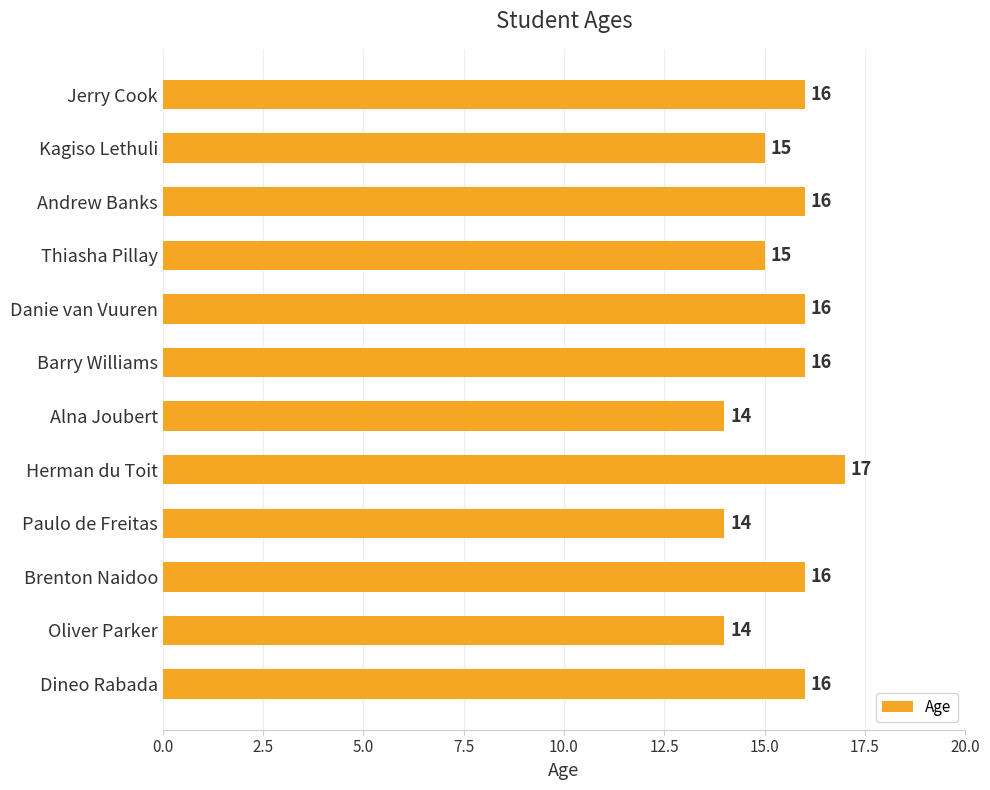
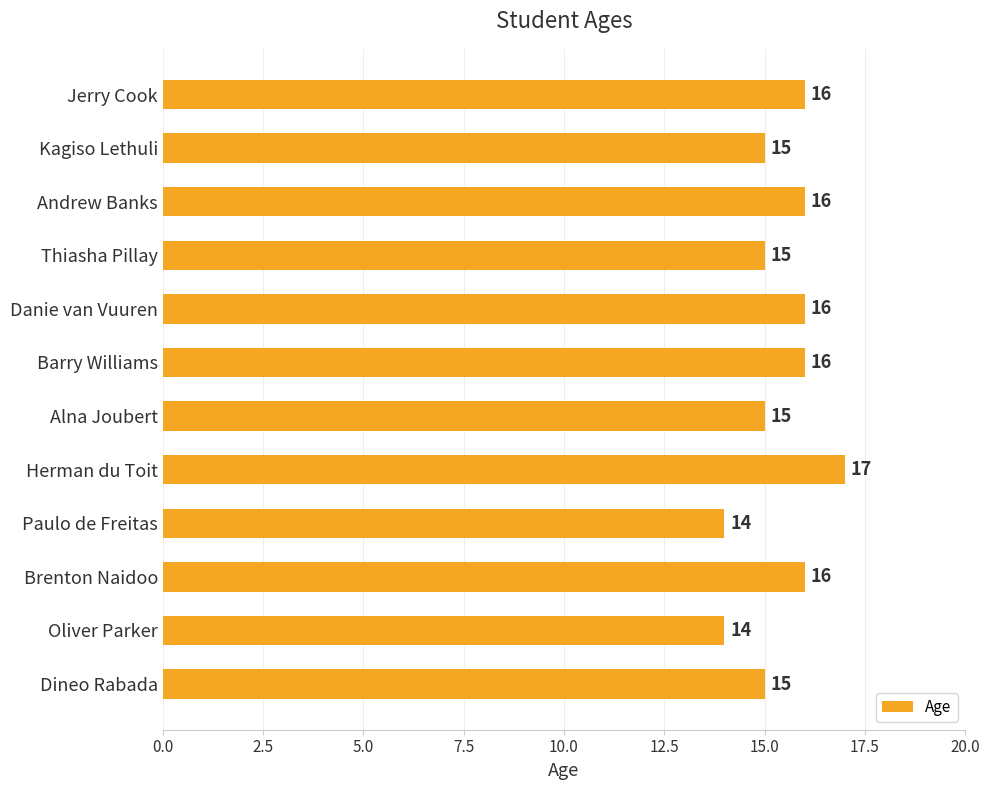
  {
    "Jerry Cook": 16,
    "Kagiso Lethuli": 15,
    "Andrew Banks": 16,
    "Thiasha Pillay": 15,
    "Danie van Vuuren": 16,
    "Barry Williams": 16,
-   "Alna Joubert": 14,
+   "Alna Joubert": 15,
    "Herman du Toit": 17,
    "Paulo de Freitas": 14,
    "Brenton Naidoo": 16,
    "Oliver Parker": 14,
-   "Dineo Rabada": 16
+   "Dineo Rabada": 15
  }
